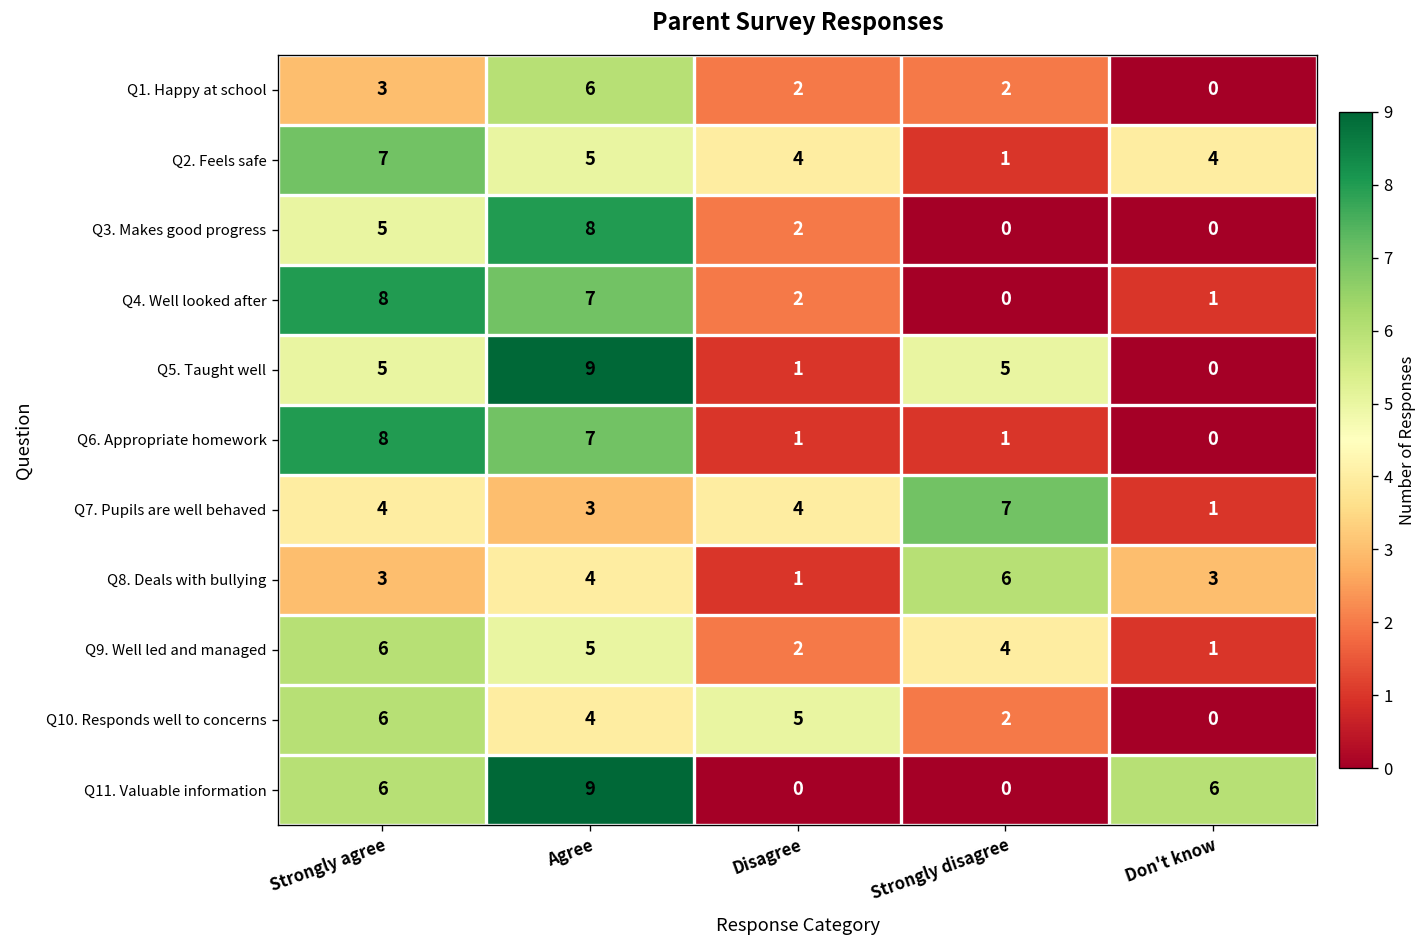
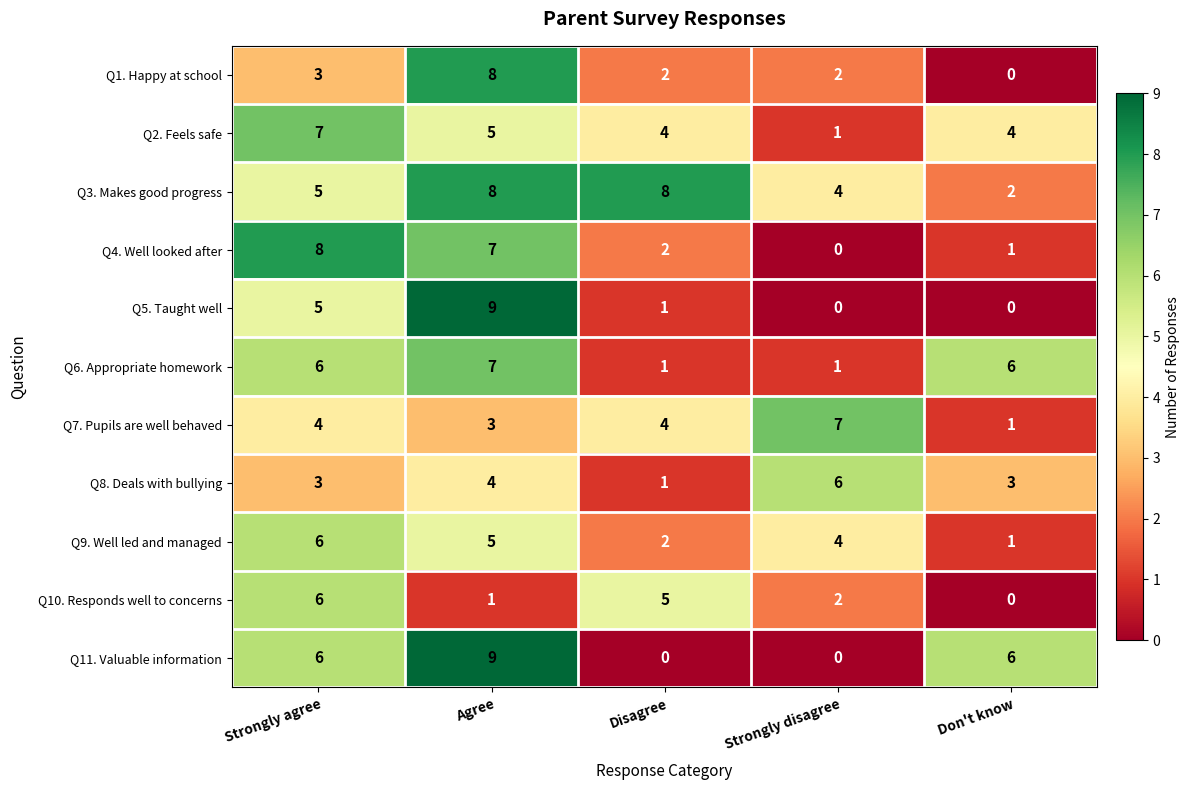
  {
    "Q1. Happy at school": {
      "Strongly agree": 3,
-     "Agree": 6,
+     "Agree": 8,
      "Disagree": 2,
      "Strongly disagree": 2,
      "Don't know": 0
    },
    "Q2. Feels safe": {
      "Strongly agree": 7,
      "Agree": 5,
      "Disagree": 4,
      "Strongly disagree": 1,
      "Don't know": 4
    },
    "Q3. Makes good progress": {
      "Strongly agree": 5,
      "Agree": 8,
-     "Disagree": 2,
-     "Strongly disagree": 0,
-     "Don't know": 0
+     "Disagree": 8,
+     "Strongly disagree": 4,
+     "Don't know": 2
    },
    "Q4. Well looked after": {
      "Strongly agree": 8,
      "Agree": 7,
      "Disagree": 2,
      "Strongly disagree": 0,
      "Don't know": 1
    },
    "Q5. Taught well": {
      "Strongly agree": 5,
      "Agree": 9,
      "Disagree": 1,
-     "Strongly disagree": 5,
+     "Strongly disagree": 0,
      "Don't know": 0
    },
    "Q6. Appropriate homework": {
-     "Strongly agree": 8,
+     "Strongly agree": 6,
      "Agree": 7,
      "Disagree": 1,
      "Strongly disagree": 1,
-     "Don't know": 0
+     "Don't know": 6
    },
    "Q7. Pupils are well behaved": {
      "Strongly agree": 4,
      "Agree": 3,
      "Disagree": 4,
      "Strongly disagree": 7,
      "Don't know": 1
    },
    "Q8. Deals with bullying": {
      "Strongly agree": 3,
      "Agree": 4,
      "Disagree": 1,
      "Strongly disagree": 6,
      "Don't know": 3
    },
    "Q9. Well led and managed": {
      "Strongly agree": 6,
      "Agree": 5,
      "Disagree": 2,
      "Strongly disagree": 4,
      "Don't know": 1
    },
    "Q10. Responds well to concerns": {
      "Strongly agree": 6,
-     "Agree": 4,
+     "Agree": 1,
      "Disagree": 5,
      "Strongly disagree": 2,
      "Don't know": 0
    },
    "Q11. Valuable information": {
      "Strongly agree": 6,
      "Agree": 9,
      "Disagree": 0,
      "Strongly disagree": 0,
      "Don't know": 6
    }
  }
